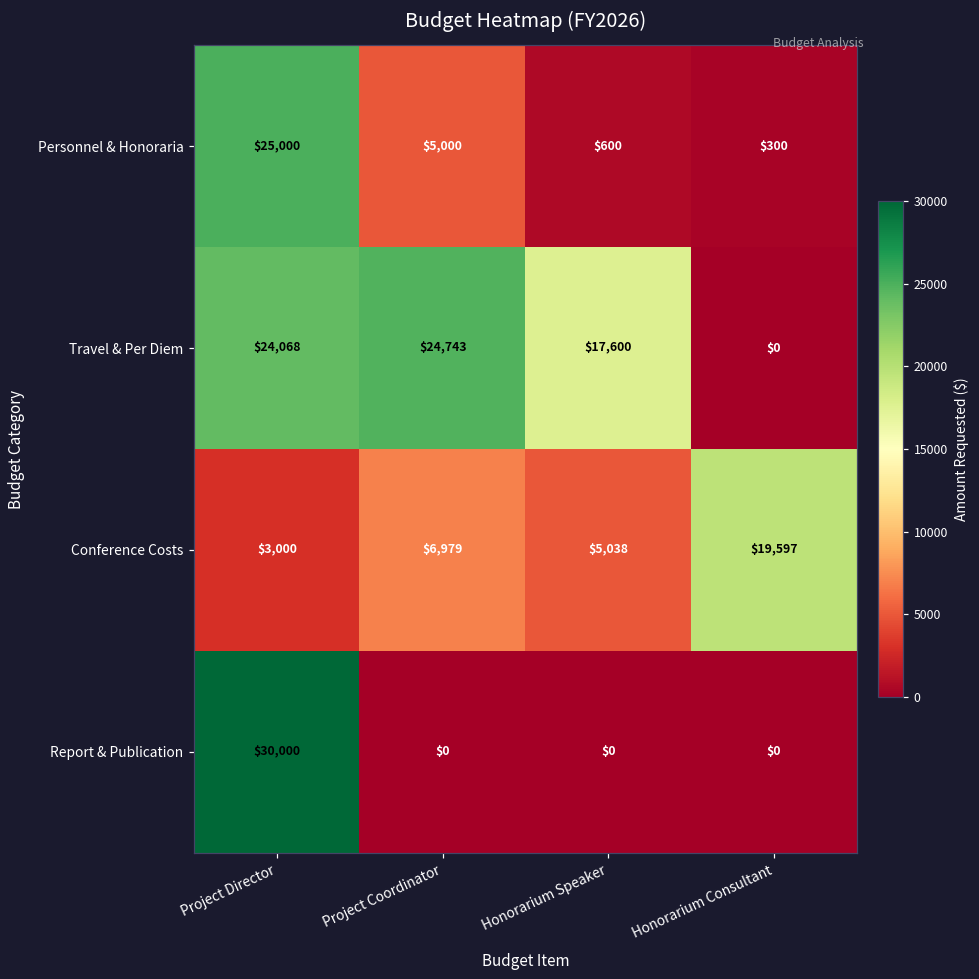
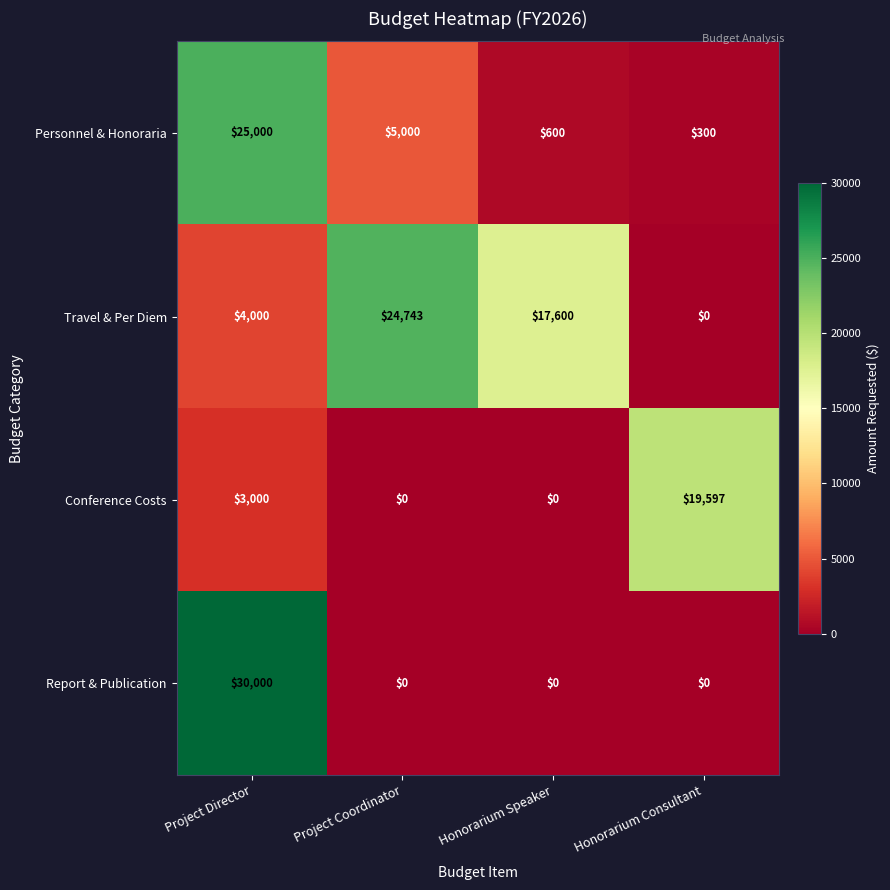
  {
    "Personnel & Honoraria": {
      "Project Director": "$25,000",
      "Project Coordinator": "$5,000",
      "Honorarium Speaker": "$600",
      "Honorarium Consultant": "$300"
    },
    "Travel & Per Diem": {
-     "Project Director": "$24,068",
+     "Project Director": "$4,000",
      "Project Coordinator": "$24,743",
      "Honorarium Speaker": "$17,600",
      "Honorarium Consultant": "$0"
    },
    "Conference Costs": {
      "Project Director": "$3,000",
-     "Project Coordinator": "$6,979",
-     "Honorarium Speaker": "$5,038",
+     "Project Coordinator": "$0",
+     "Honorarium Speaker": "$0",
      "Honorarium Consultant": "$19,597"
    },
    "Report & Publication": {
      "Project Director": "$30,000",
      "Project Coordinator": "$0",
      "Honorarium Speaker": "$0",
      "Honorarium Consultant": "$0"
    }
  }
